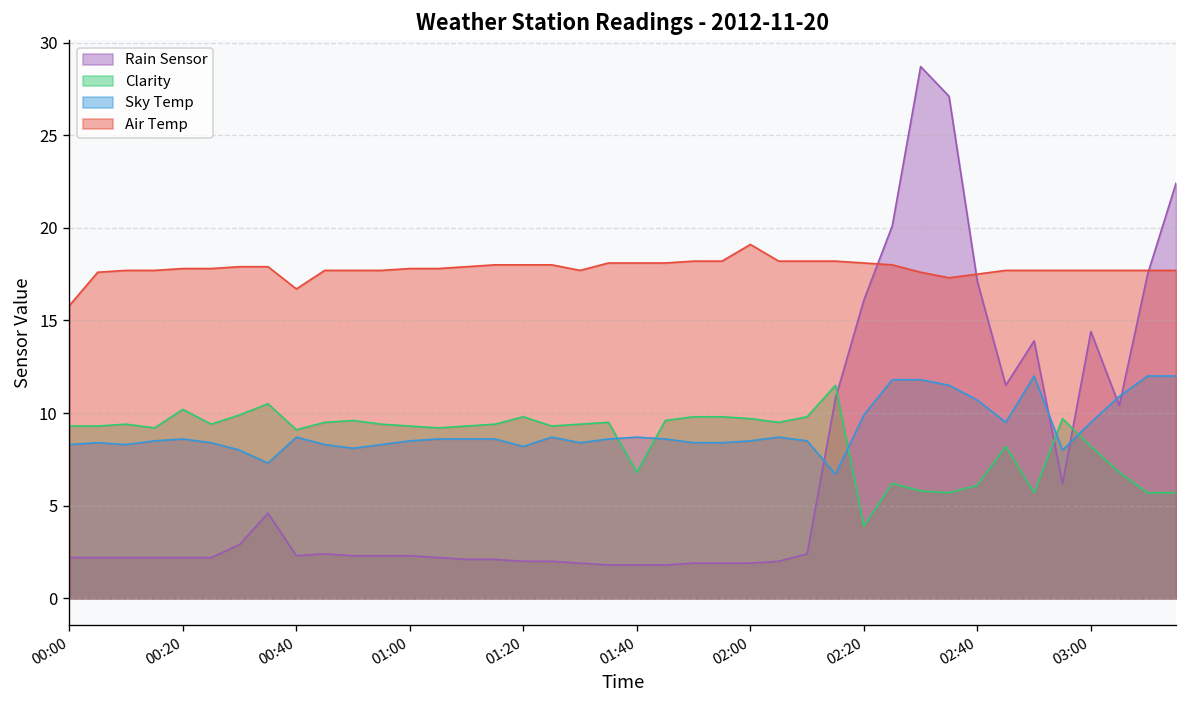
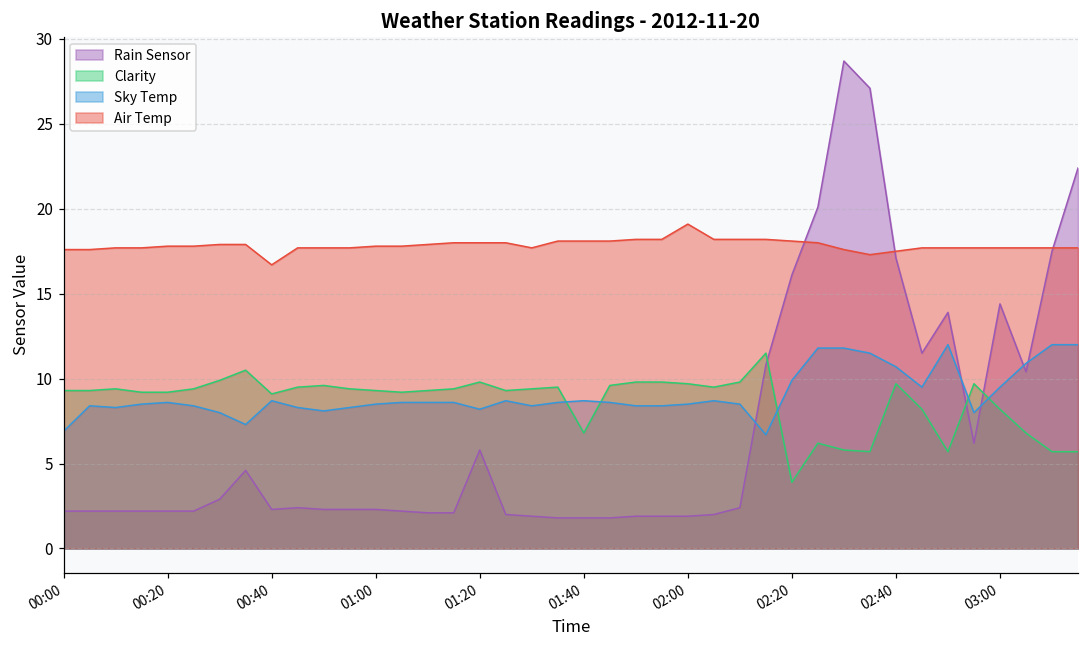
  {
    "Rain Sensor": {
      "00:00": 2.2,
      "00:20": 2.2,
      "00:40": 2.3,
      "01:00": 2.3,
-     "01:20": 2.0,
+     "01:20": 5.8,
      "01:40": 1.8,
      "02:00": 1.9,
      "02:20": 16.1,
      "02:40": 17.1,
      "03:00": 14.4
    },
    "Clarity": {
      "00:00": 9.3,
-     "00:20": 10.2,
+     "00:20": 9.2,
      "00:40": 9.1,
      "01:00": 9.3,
      "01:20": 9.8,
      "01:40": 6.8,
      "02:00": 9.7,
      "02:20": 3.9,
-     "02:40": 6.1,
+     "02:40": 9.7,
      "03:00": 8.2
    },
    "Sky Temp": {
-     "00:00": 8.3,
+     "00:00": 6.9,
      "00:20": 8.6,
      "00:40": 8.7,
      "01:00": 8.5,
      "01:20": 8.2,
      "01:40": 8.7,
      "02:00": 8.5,
      "02:20": 9.9,
      "02:40": 10.7,
      "03:00": 9.5
    },
    "Air Temp": {
-     "00:00": 15.8,
+     "00:00": 17.6,
      "00:20": 17.8,
      "00:40": 16.7,
      "01:00": 17.8,
      "01:20": 18.0,
      "01:40": 18.1,
      "02:00": 19.1,
      "02:20": 18.1,
      "02:40": 17.5,
      "03:00": 17.7
    }
  }
